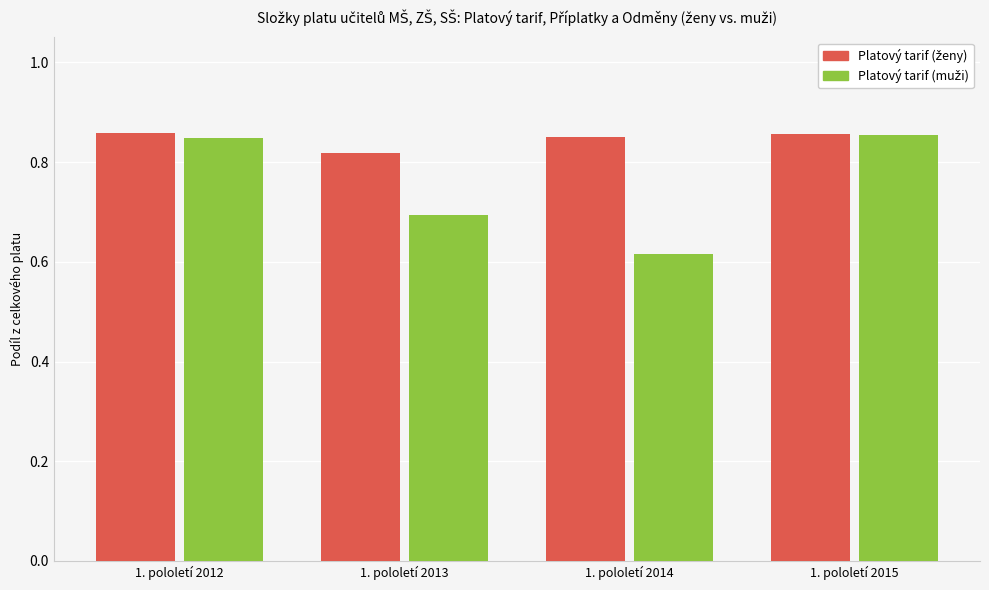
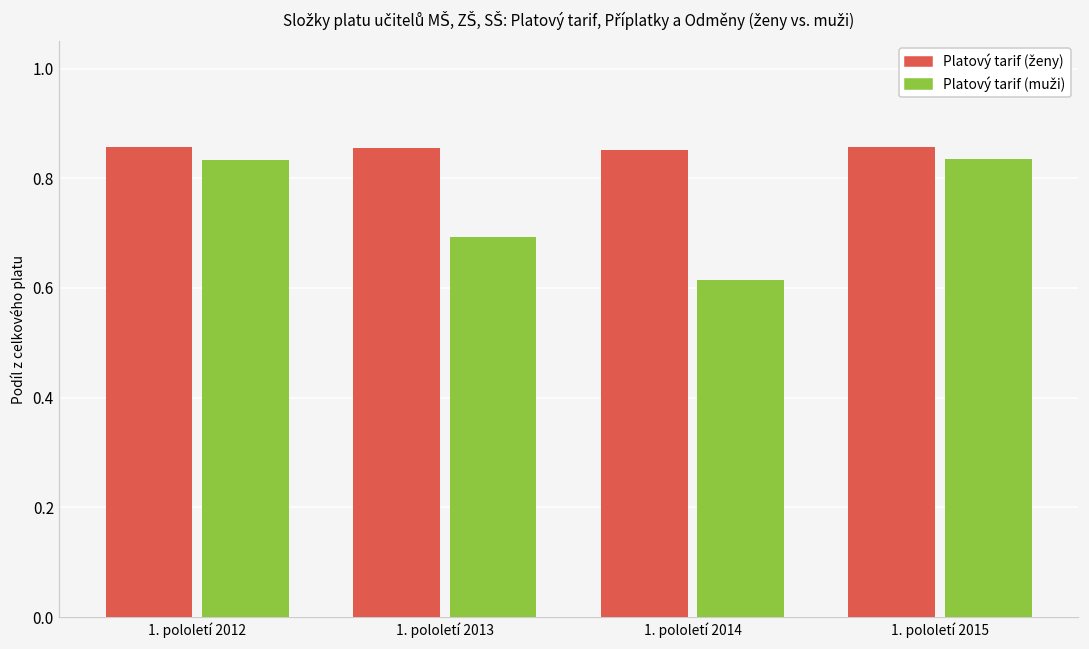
  {
    "Platový tarif (ženy)": {
      "1. pololetí 2012": 0.86,
-     "1. pololetí 2013": 0.82,
+     "1. pololetí 2013": 0.86,
      "1. pololetí 2014": 0.85,
      "1. pololetí 2015": 0.86
    },
    "Platový tarif (muži)": {
-     "1. pololetí 2012": 0.85,
+     "1. pololetí 2012": 0.83,
      "1. pololetí 2013": 0.69,
      "1. pololetí 2014": 0.61,
-     "1. pololetí 2015": 0.85
+     "1. pololetí 2015": 0.84
    }
  }
